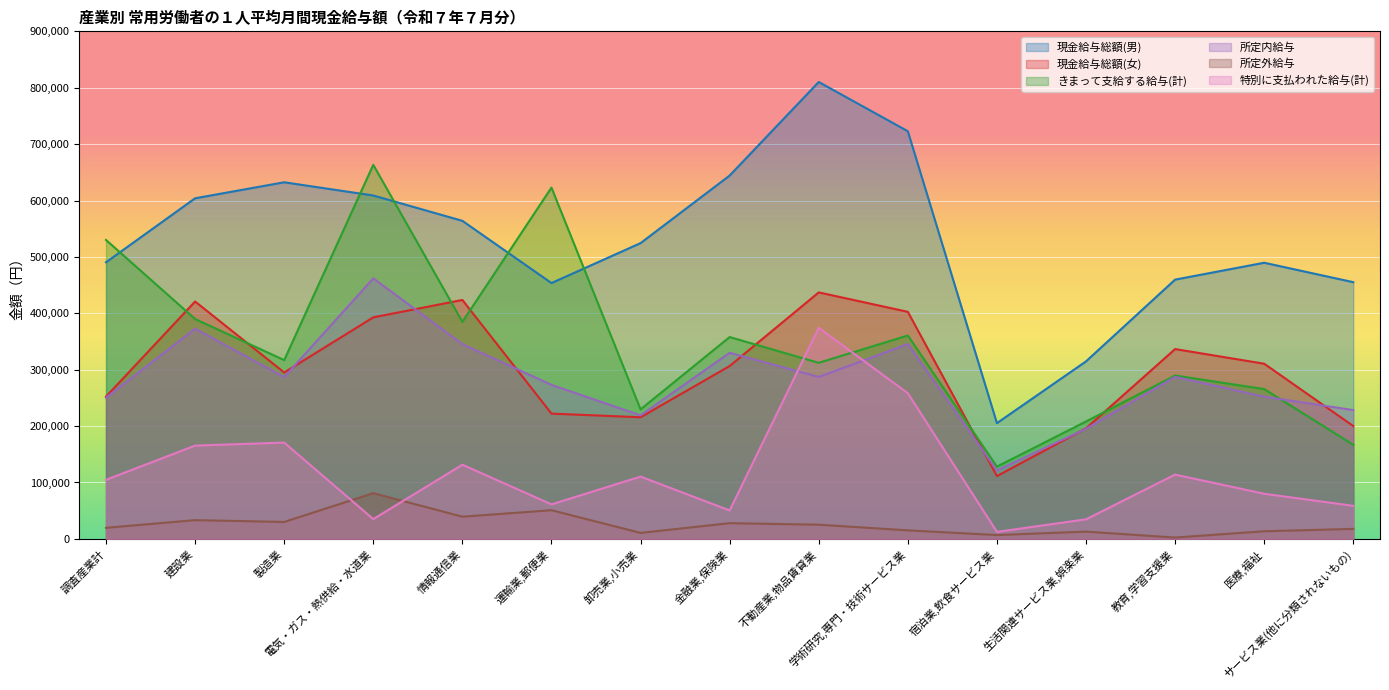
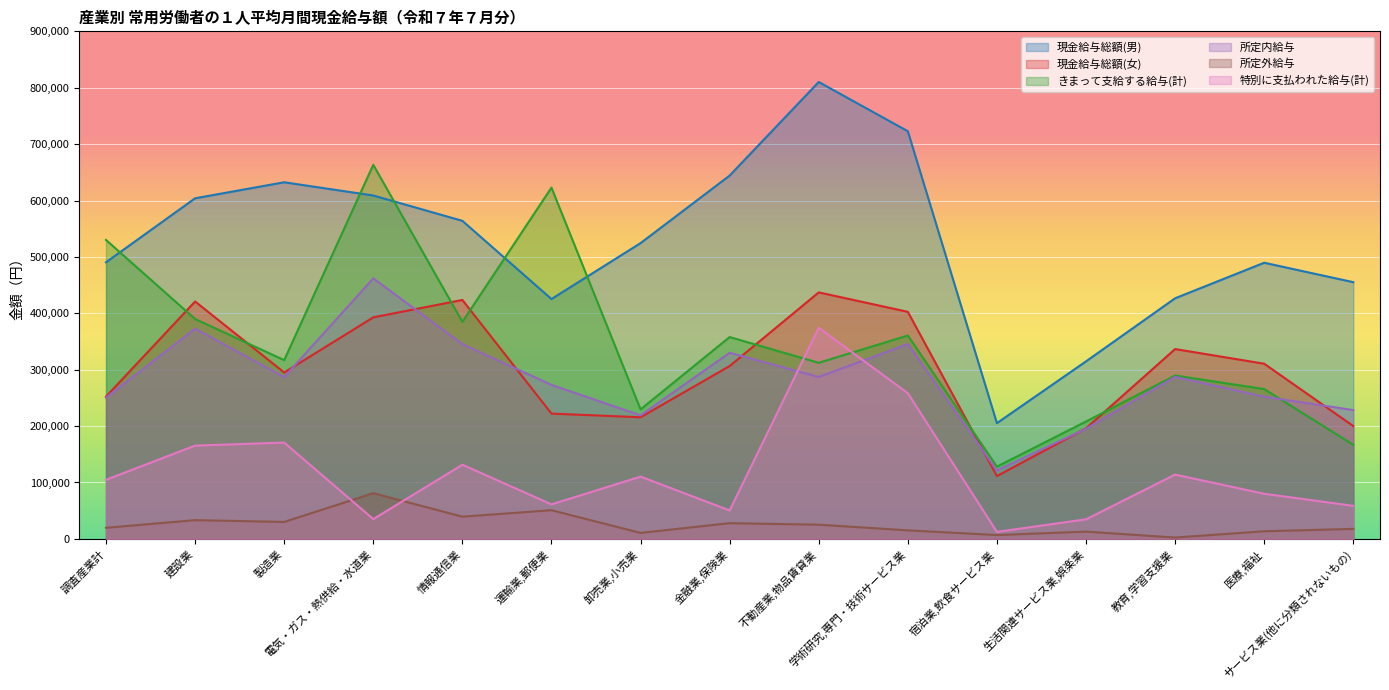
  {
    "現金給与総額(男)": {
      "調査産業計": "490,000",
      "建設業": "600,000",
      "製造業": "630,000",
      "電気・ガス・熱供給・水道業": "610,000",
      "情報通信業": "560,000",
-     "運輸業,郵便業": "450,000",
+     "運輸業,郵便業": "430,000",
      "卸売業,小売業": "520,000",
      "金融業,保険業": "640,000",
      "不動産業,物品賃貸業": "810,000",
      "学術研究,専門・技術サービス業": "720,000",
      "宿泊業,飲食サービス業": "210,000",
      "生活関連サービス業,娯楽業": "310,000",
-     "教育,学習支援業": "460,000",
+     "教育,学習支援業": "430,000",
      "医療,福祉": "490,000",
      "サービス業(他に分類されないもの)": "460,000"
    },
    "きまって支給する給与(計)": {
      "調査産業計": "530,000",
      "建設業": "390,000",
      "製造業": "320,000",
      "電気・ガス・熱供給・水道業": "660,000",
      "情報通信業": "380,000",
      "運輸業,郵便業": "620,000",
      "卸売業,小売業": "230,000",
      "金融業,保険業": "360,000",
      "不動産業,物品賃貸業": "310,000",
      "学術研究,専門・技術サービス業": "360,000",
      "宿泊業,飲食サービス業": "130,000",
      "生活関連サービス業,娯楽業": "210,000",
      "医療,福祉": "270,000",
      "サービス業(他に分類されないもの)": "170,000"
    }
  }
